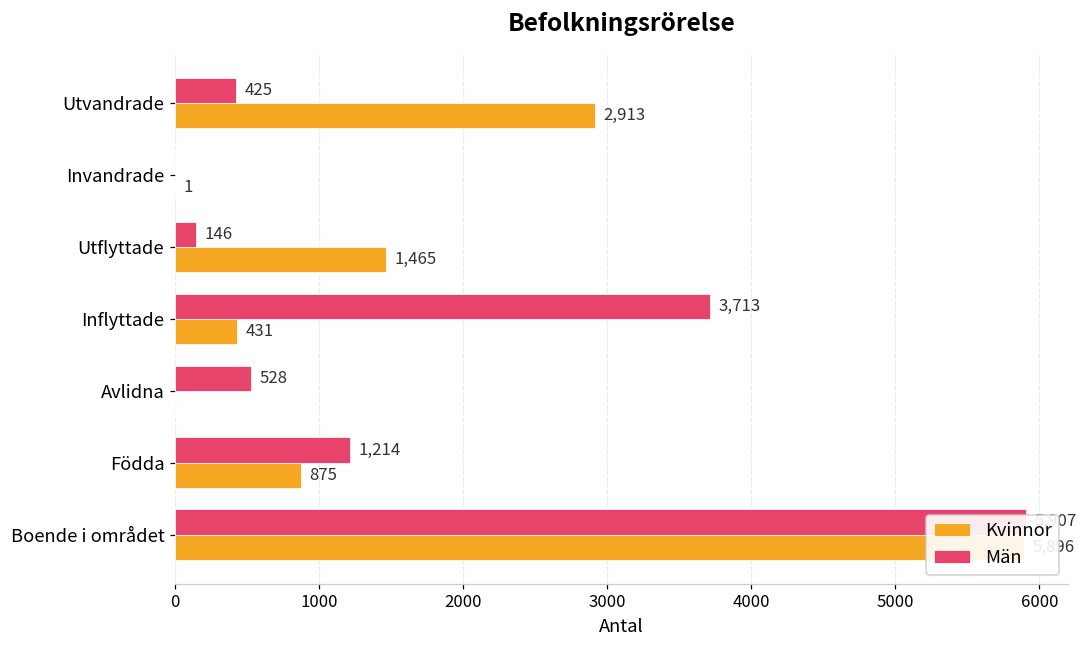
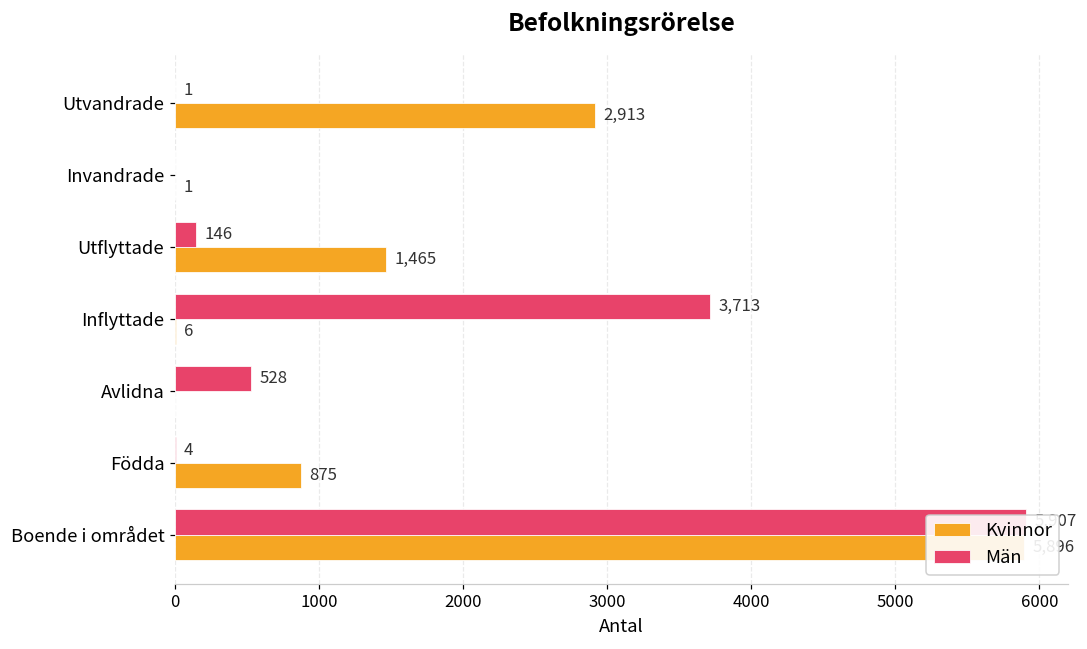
  {
    "Kvinnor": {
      "Utvandrade": "2,913",
      "Invandrade": "1",
      "Utflyttade": "1,465",
-     "Inflyttade": "431",
+     "Inflyttade": "6",
      "Födda": "875"
    },
    "Män": {
-     "Utvandrade": "425",
+     "Utvandrade": "1",
      "Utflyttade": "146",
      "Inflyttade": "3,713",
      "Avlidna": "528",
-     "Födda": "1,214"
+     "Födda": "4"
    }
  }
